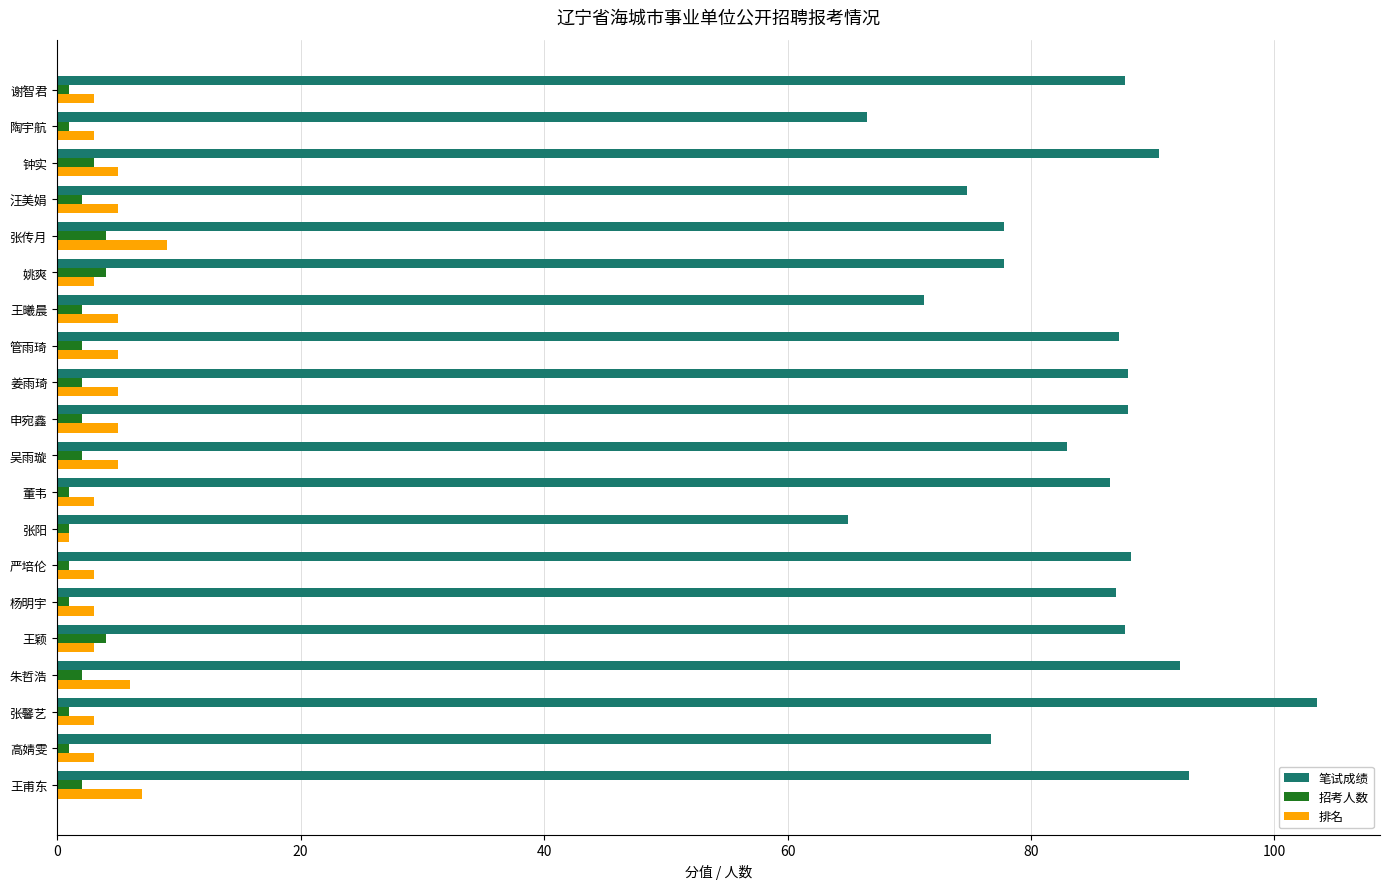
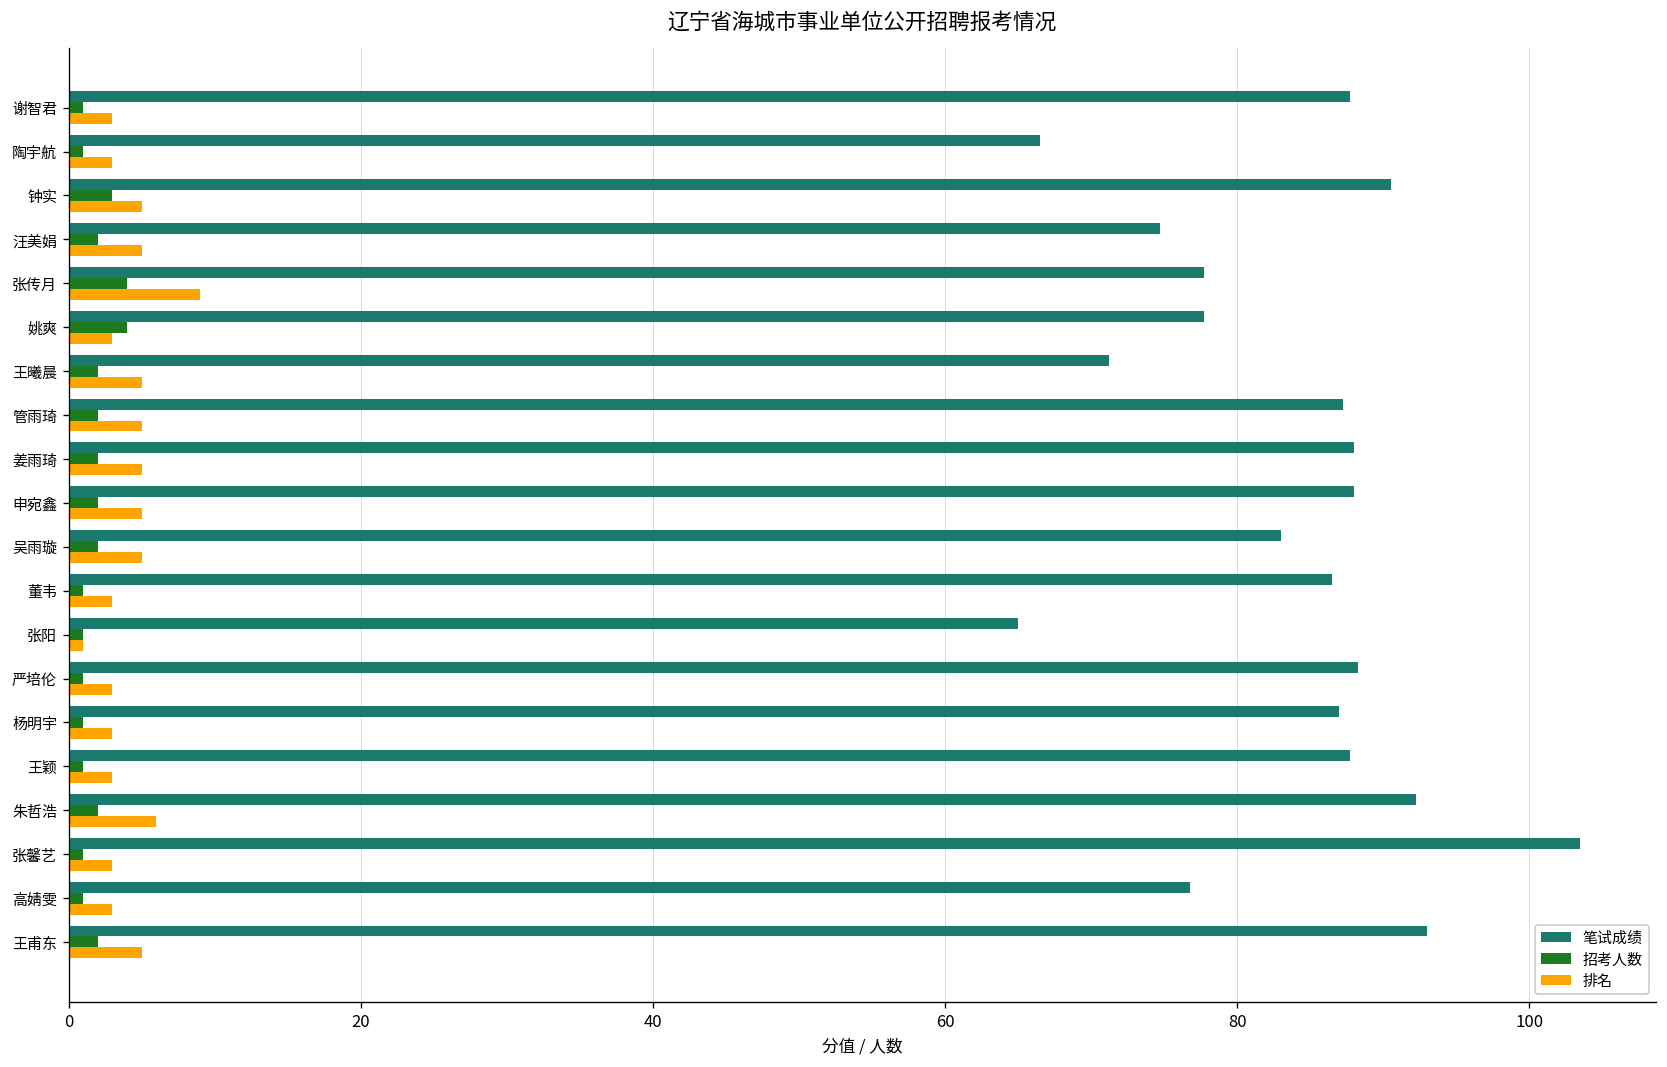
  {
    "笔试成绩": {
      "谢智君": 87.8,
      "陶宇航": 66.5,
      "钟实": 90.5,
      "汪美娟": 74.8,
      "张传月": 77.8,
      "姚爽": 77.8,
      "王曦晨": 71.3,
      "管雨琦": 87.3,
      "姜雨琦": 88,
      "申宛鑫": 88,
      "吴雨璇": 83,
      "董韦": 86.5,
      "张阳": 65,
      "严培伦": 88.3,
      "杨明宇": 87,
      "王颖": 87.8,
      "朱哲浩": 92.3,
      "张馨艺": 103.5,
      "高婧雯": 76.8,
      "王甫东": 93
    },
    "招考人数": {
      "谢智君": 1,
      "陶宇航": 1,
      "钟实": 3,
      "汪美娟": 2,
      "张传月": 4,
      "姚爽": 4,
      "王曦晨": 2,
      "管雨琦": 2,
      "姜雨琦": 2,
      "申宛鑫": 2,
      "吴雨璇": 2,
      "董韦": 1,
      "张阳": 1,
      "严培伦": 1,
      "杨明宇": 1,
-     "王颖": 4,
+     "王颖": 1,
      "朱哲浩": 2,
      "张馨艺": 1,
      "高婧雯": 1,
      "王甫东": 2
    },
    "排名": {
      "谢智君": 3,
      "陶宇航": 3,
      "钟实": 5,
      "汪美娟": 5,
      "张传月": 9,
      "姚爽": 3,
      "王曦晨": 5,
      "管雨琦": 5,
      "姜雨琦": 5,
      "申宛鑫": 5,
      "吴雨璇": 5,
      "董韦": 3,
      "张阳": 1,
      "严培伦": 3,
      "杨明宇": 3,
      "王颖": 3,
      "朱哲浩": 6,
      "张馨艺": 3,
      "高婧雯": 3,
-     "王甫东": 7
+     "王甫东": 5
    }
  }
